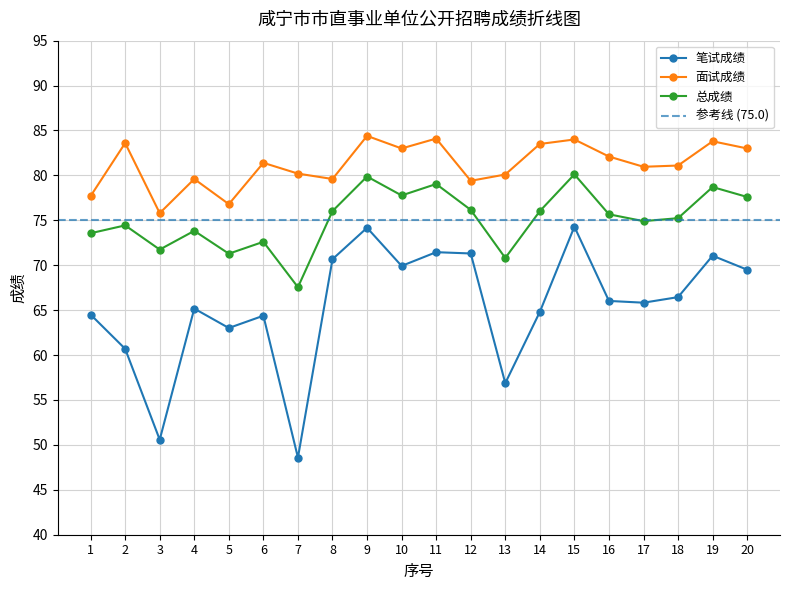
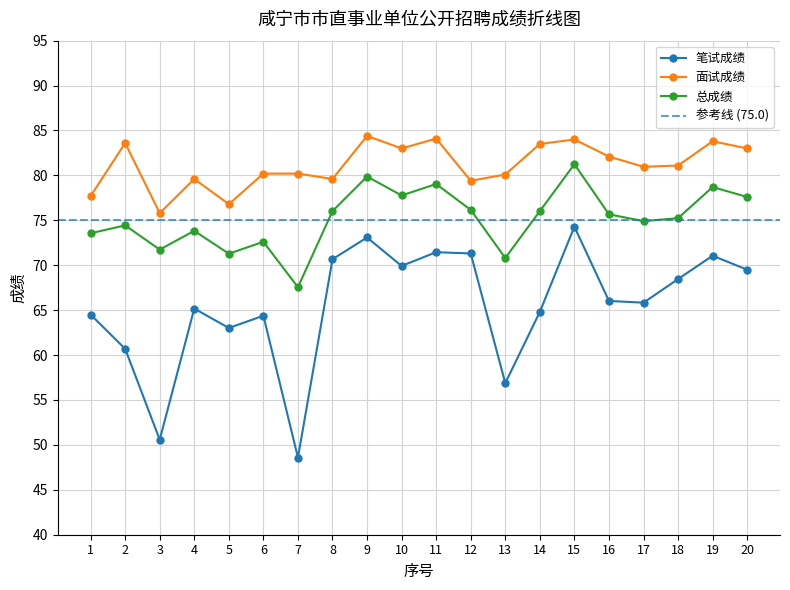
  {
    "笔试成绩": {
      "1": 65,
      "2": 61,
      "3": 51,
      "4": 65,
      "5": 63,
      "6": 64,
      "7": 49,
      "8": 71,
-     "9": 74,
+     "9": 73,
      "10": 70,
      "11": 71,
      "12": 71,
      "13": 57,
      "14": 65,
      "15": 74,
      "16": 66,
      "17": 66,
-     "18": 66,
+     "18": 68,
      "19": 71,
      "20": 70
    },
    "面试成绩": {
      "1": 78,
      "2": 84,
      "3": 76,
      "4": 80,
      "5": 77,
-     "6": 81,
+     "6": 80,
      "7": 80,
      "8": 80,
      "9": 84,
      "10": 83,
      "11": 84,
      "12": 79,
      "13": 80,
      "14": 84,
      "15": 84,
      "16": 82,
      "17": 81,
      "18": 81,
      "19": 84,
      "20": 83
    },
    "总成绩": {
      "1": 74,
      "2": 74,
      "3": 72,
      "4": 74,
      "5": 71,
      "6": 73,
      "7": 68,
      "8": 76,
      "9": 80,
      "10": 78,
      "11": 79,
      "12": 76,
      "13": 71,
      "14": 76,
-     "15": 80,
+     "15": 81,
      "16": 76,
      "17": 75,
      "18": 75,
      "19": 79,
      "20": 78
    }
  }
